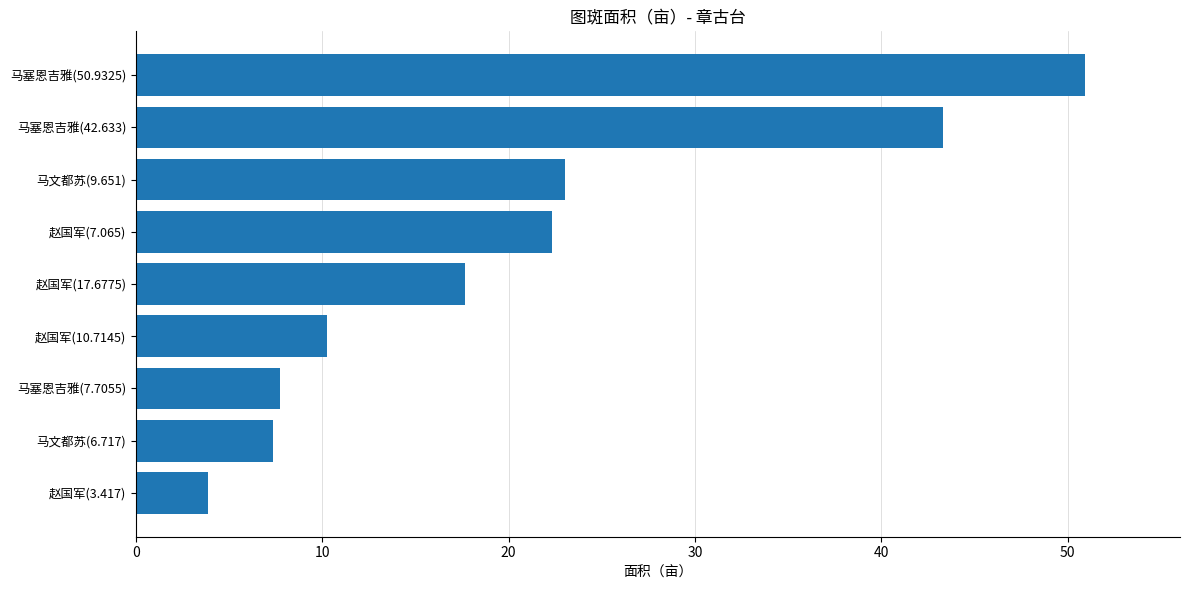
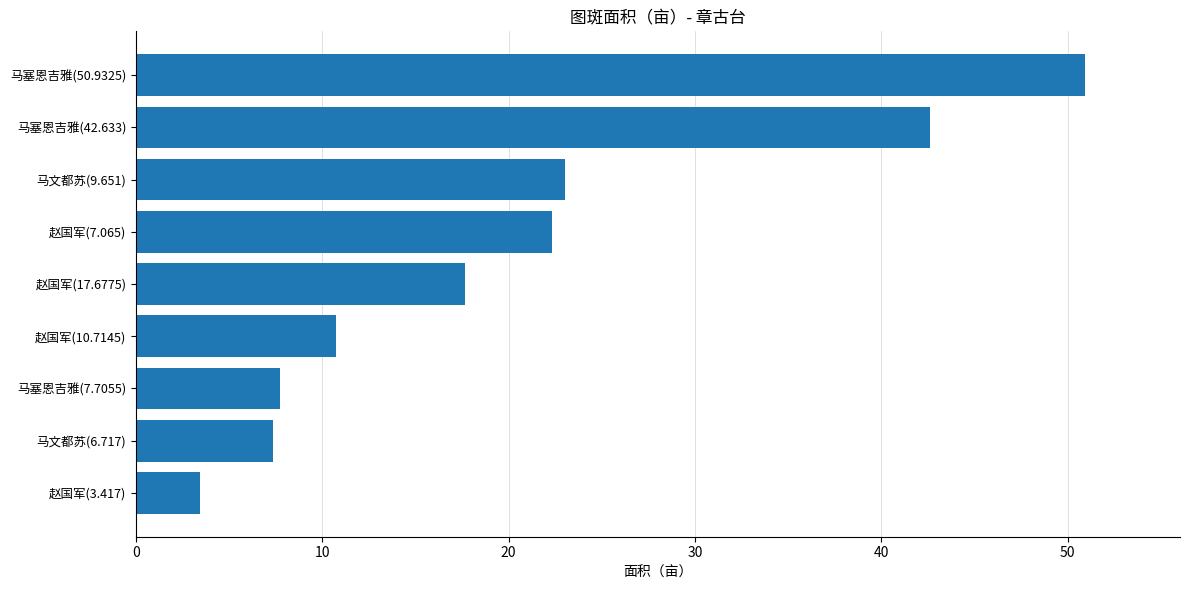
  {
    "马塞恩吉雅(50.9325)": 50.9,
-   "马塞恩吉雅(42.633)": 43.3,
+   "马塞恩吉雅(42.633)": 42.6,
    "马文都苏(9.651)": 23.0,
    "赵国军(7.065)": 22.4,
    "赵国军(17.6775)": 17.7,
-   "赵国军(10.7145)": 10.3,
+   "赵国军(10.7145)": 10.7,
    "马塞恩吉雅(7.7055)": 7.7,
    "马文都苏(6.717)": 7.3,
-   "赵国军(3.417)": 3.9
+   "赵国军(3.417)": 3.4
  }
